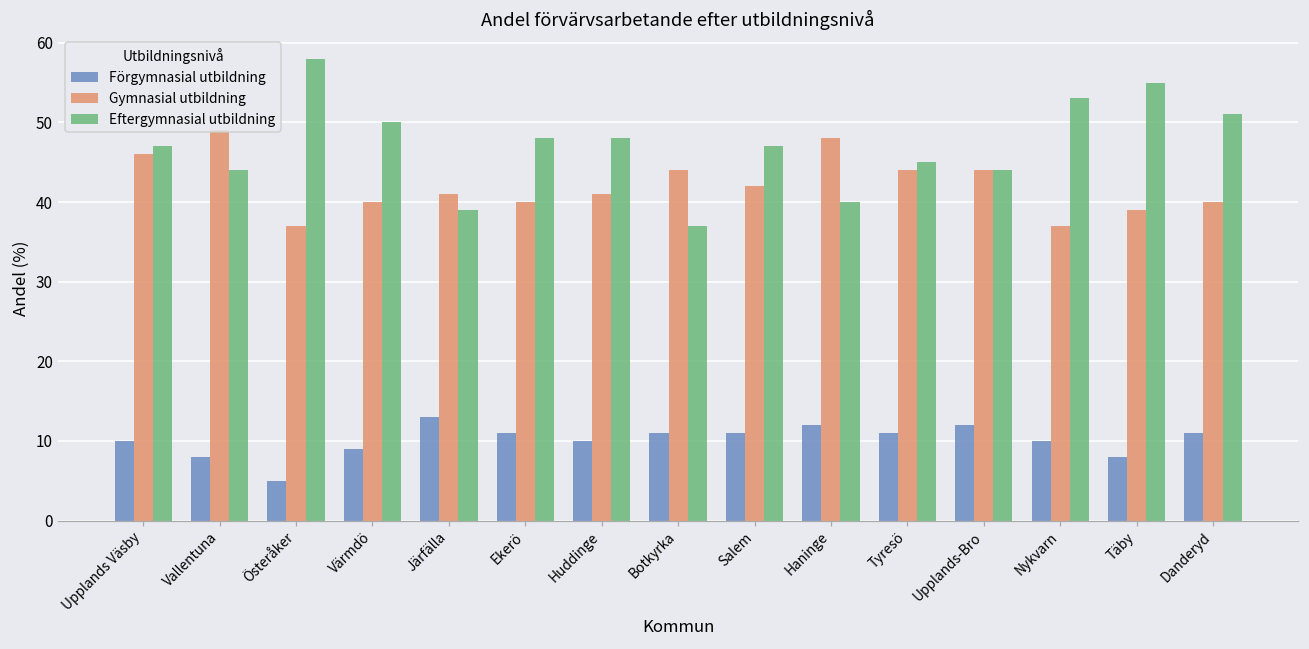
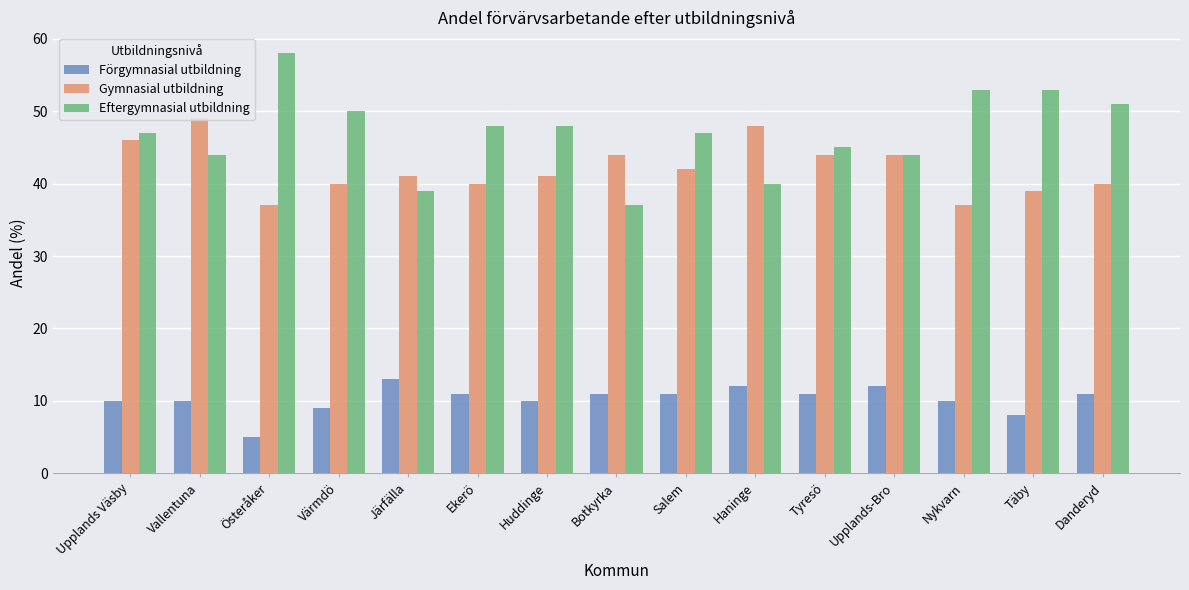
  {
    "Förgymnasial utbildning": {
      "Upplands Väsby": 10,
-     "Vallentuna": 8,
+     "Vallentuna": 10,
      "Österåker": 5,
      "Värmdö": 9,
      "Järfälla": 13,
      "Ekerö": 11,
      "Huddinge": 10,
      "Botkyrka": 11,
      "Salem": 11,
      "Haninge": 12,
      "Tyresö": 11,
      "Upplands-Bro": 12,
      "Nykvarn": 10,
      "Täby": 8,
      "Danderyd": 11
    },
    "Gymnasial utbildning": {
      "Upplands Väsby": 46,
      "Österåker": 37,
      "Värmdö": 40,
      "Järfälla": 41,
      "Ekerö": 40,
      "Huddinge": 41,
      "Botkyrka": 44,
      "Salem": 42,
      "Haninge": 48,
      "Tyresö": 44,
      "Upplands-Bro": 44,
      "Nykvarn": 37,
      "Täby": 39,
      "Danderyd": 40
    },
    "Eftergymnasial utbildning": {
      "Upplands Väsby": 47,
      "Vallentuna": 44,
      "Österåker": 58,
      "Värmdö": 50,
      "Järfälla": 39,
      "Ekerö": 48,
      "Huddinge": 48,
      "Botkyrka": 37,
      "Salem": 47,
      "Haninge": 40,
      "Tyresö": 45,
      "Upplands-Bro": 44,
      "Nykvarn": 53,
-     "Täby": 55,
+     "Täby": 53,
      "Danderyd": 51
    }
  }
